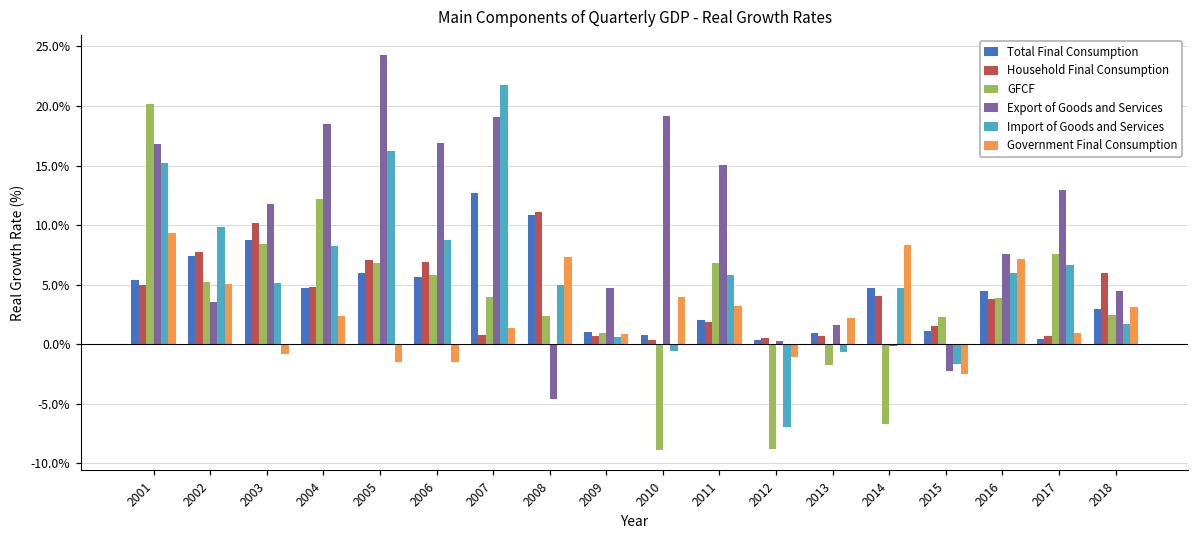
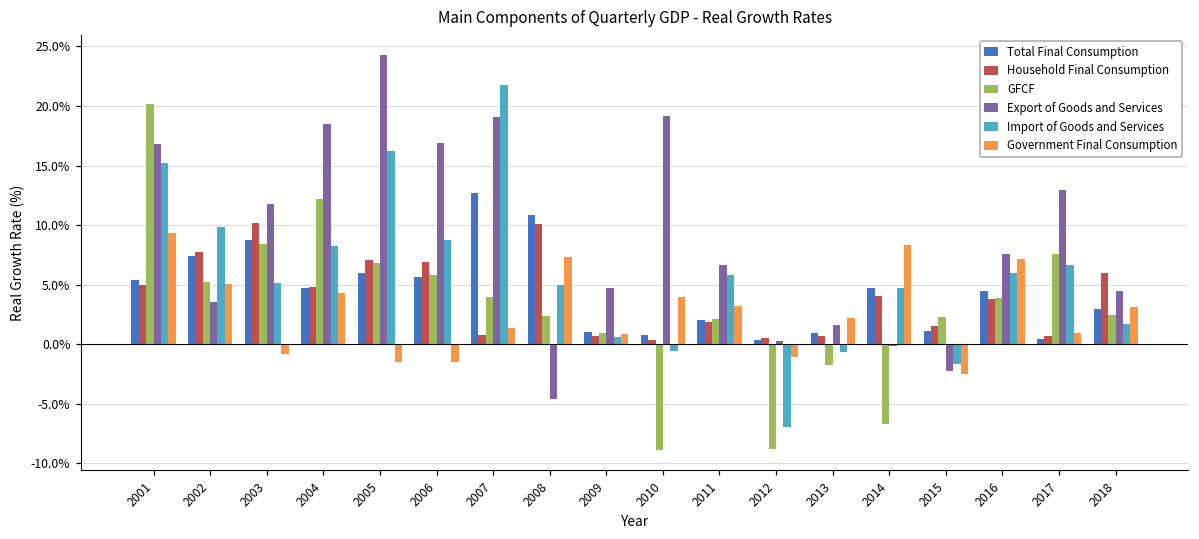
  {
    "Household Final Consumption": {
      "2001": "4.9%",
      "2002": "7.7%",
      "2003": "10.2%",
      "2004": "4.8%",
      "2005": "7.1%",
      "2006": "6.9%",
      "2007": "0.8%",
-     "2008": "11.1%",
+     "2008": "10.1%",
      "2009": "0.7%",
      "2010": "0.3%",
      "2011": "1.9%",
      "2012": "0.5%",
      "2013": "0.7%",
      "2014": "4.1%",
      "2015": "1.6%",
      "2016": "3.8%",
      "2017": "0.7%",
      "2018": "6.0%"
    },
    "GFCF": {
      "2001": "20.2%",
      "2002": "5.3%",
      "2003": "8.4%",
      "2004": "12.2%",
      "2005": "6.8%",
      "2006": "5.8%",
      "2007": "3.9%",
      "2008": "2.4%",
      "2009": "1.0%",
      "2010": "-8.9%",
-     "2011": "6.8%",
+     "2011": "2.1%",
      "2012": "-8.8%",
      "2013": "-1.7%",
      "2014": "-6.7%",
      "2015": "2.3%",
      "2016": "3.9%",
      "2017": "7.6%",
      "2018": "2.4%"
    },
    "Export of Goods and Services": {
      "2001": "16.8%",
      "2002": "3.6%",
      "2003": "11.8%",
      "2004": "18.5%",
      "2005": "24.3%",
      "2006": "16.9%",
      "2007": "19.1%",
      "2008": "-4.6%",
      "2009": "4.7%",
      "2010": "19.2%",
-     "2011": "15.0%",
+     "2011": "6.7%",
      "2012": "0.3%",
      "2013": "1.6%",
      "2015": "-2.3%",
      "2016": "7.6%",
      "2017": "13.0%",
      "2018": "4.5%"
    },
    "Government Final Consumption": {
      "2001": "9.4%",
      "2002": "5.1%",
      "2003": "-0.8%",
-     "2004": "2.4%",
+     "2004": "4.3%",
      "2005": "-1.5%",
      "2006": "-1.5%",
      "2007": "1.3%",
      "2008": "7.4%",
      "2009": "0.9%",
      "2010": "4.0%",
      "2011": "3.2%",
      "2012": "-1.1%",
      "2013": "2.2%",
      "2014": "8.3%",
      "2015": "-2.5%",
      "2016": "7.2%",
      "2017": "1.0%",
      "2018": "3.1%"
    }
  }
